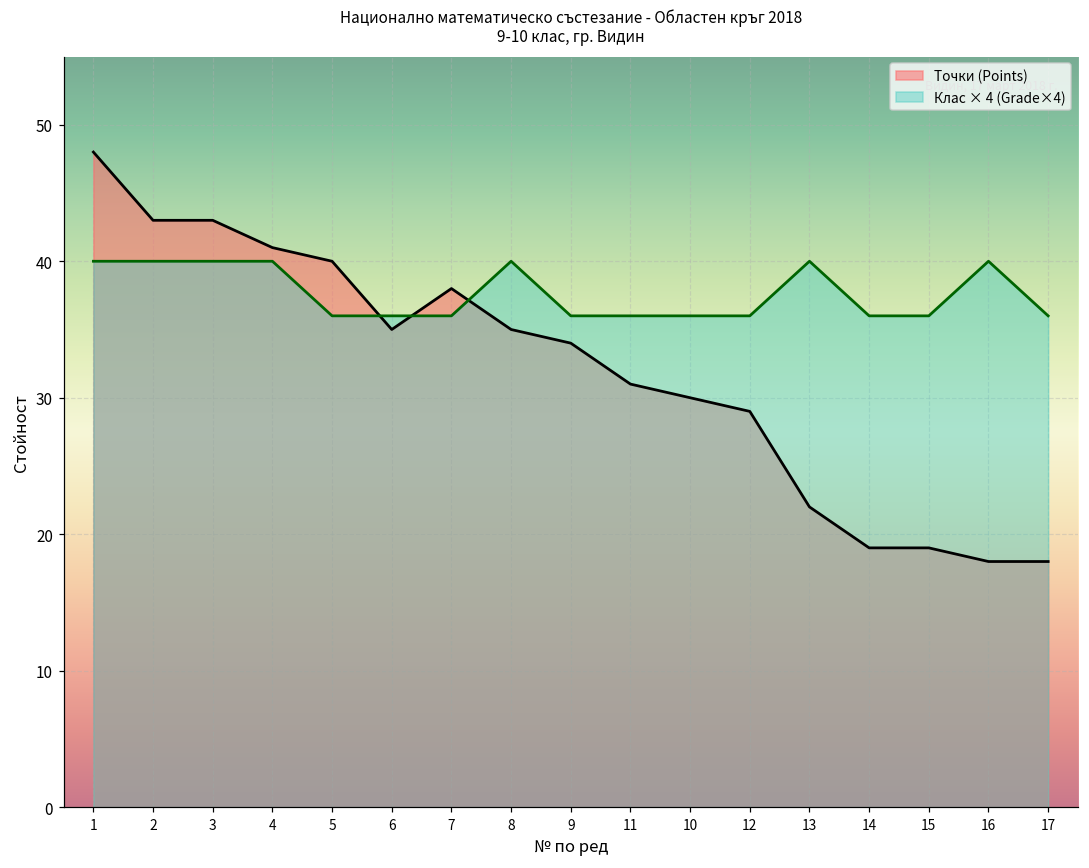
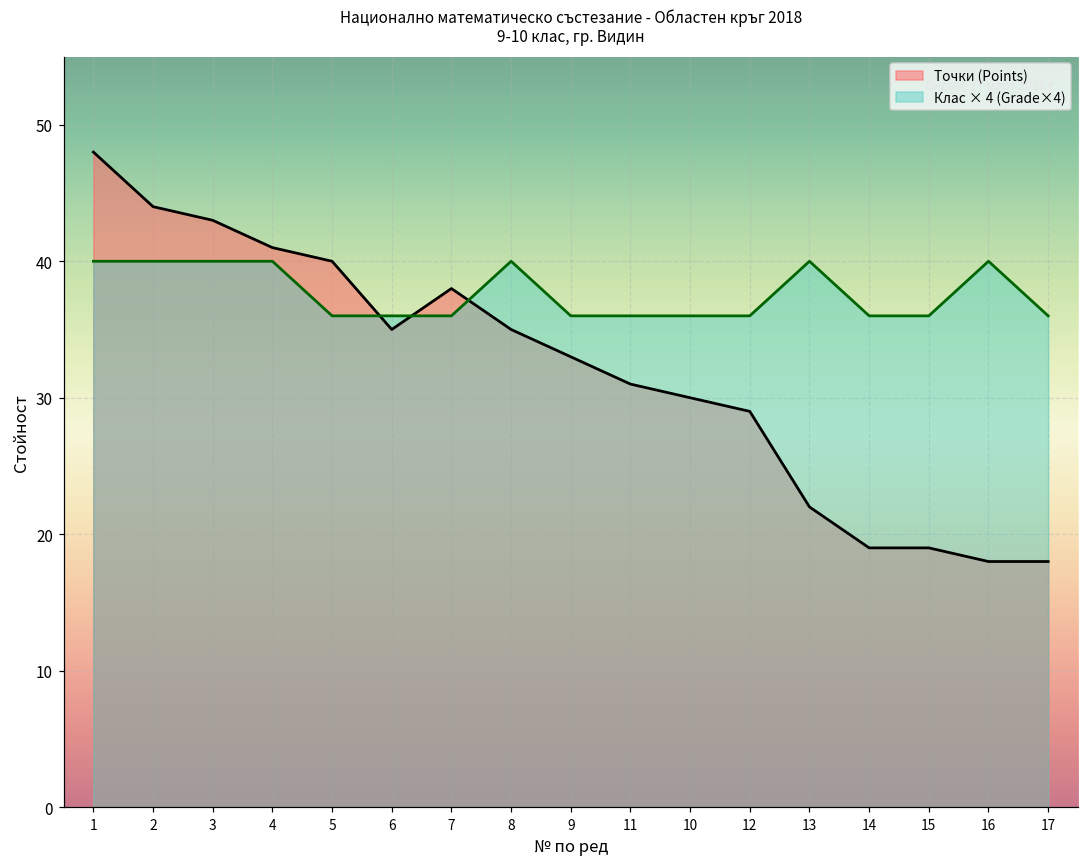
  {
    "Точки (Points)": {
      "1": 48,
-     "2": 43,
+     "2": 44,
      "3": 43,
      "4": 41,
      "5": 40,
      "6": 35,
      "7": 38,
      "8": 35,
-     "9": 34,
+     "9": 33,
      "11": 31,
      "10": 30,
      "12": 29,
      "13": 22,
      "14": 19,
      "15": 19,
      "16": 18,
      "17": 18
    },
    "Клас × 4 (Grade×4)": {
      "1": 40,
      "2": 40,
      "3": 40,
      "4": 40,
      "5": 36,
      "6": 36,
      "7": 36,
      "8": 40,
      "9": 36,
      "11": 36,
      "10": 36,
      "12": 36,
      "13": 40,
      "14": 36,
      "15": 36,
      "16": 40,
      "17": 36
    }
  }
